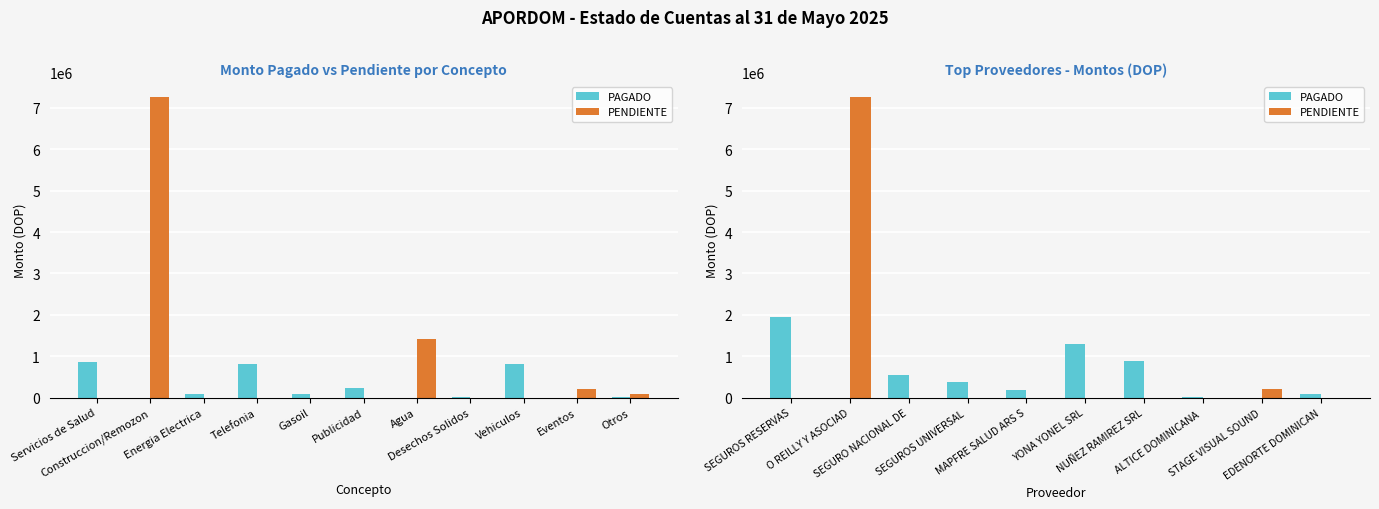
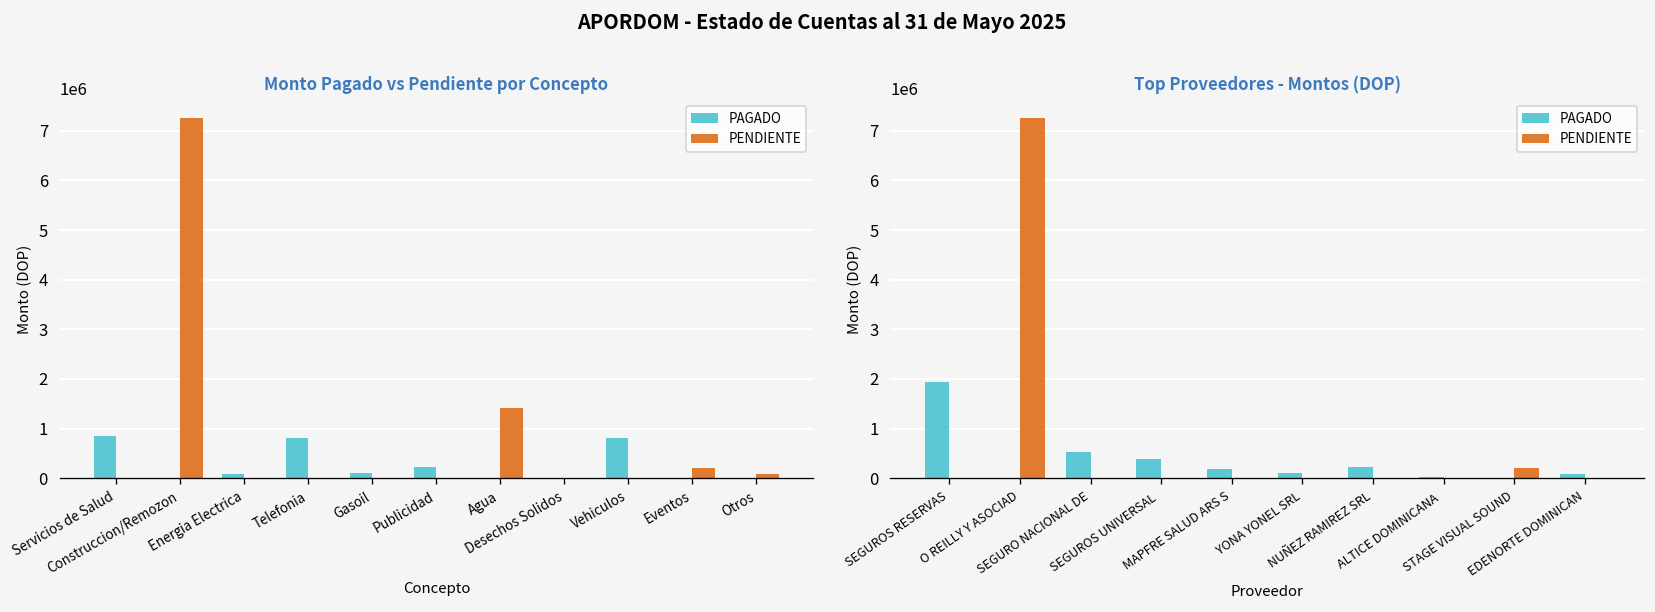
  {
    "Monto Pagado vs Pendiente por Concepto": {
      "PAGADO": {
        "Servicios de Salud": 900000,
        "Construccion/Remozon": 0,
        "Energia Electrica": 100000,
        "Telefonia": 800000,
        "Gasoil": 100000,
        "Publicidad": 200000,
        "Vehiculos": 800000,
        "Eventos": 0
      },
      "PENDIENTE": {
        "Servicios de Salud": 0,
        "Construccion/Remozon": 7300000,
        "Energia Electrica": 0,
        "Telefonia": 0,
        "Gasoil": 0,
        "Publicidad": 0,
        "Agua": 1400000,
        "Desechos Solidos": 0,
        "Vehiculos": 0,
        "Eventos": 200000,
        "Otros": 100000
      }
    },
    "Top Proveedores - Montos (DOP)": {
      "PAGADO": {
        "SEGUROS RESERVAS": 1900000,
        "O REILLY Y ASOCIAD": 0,
        "SEGURO NACIONAL DE": 500000,
        "SEGUROS UNIVERSAL": 400000,
        "MAPFRE SALUD ARS S": 200000,
-       "YONA YONEL SRL": 1300000,
-       "NUÑEZ RAMIREZ SRL": 900000,
+       "YONA YONEL SRL": 100000,
+       "NUÑEZ RAMIREZ SRL": 200000,
        "STAGE VISUAL SOUND": 0,
        "EDENORTE DOMINICAN": 100000
      },
      "PENDIENTE": {
        "SEGUROS RESERVAS": 0,
        "O REILLY Y ASOCIAD": 7300000,
        "SEGURO NACIONAL DE": 0,
        "SEGUROS UNIVERSAL": 0,
        "MAPFRE SALUD ARS S": 0,
        "YONA YONEL SRL": 0,
        "NUÑEZ RAMIREZ SRL": 0,
        "ALTICE DOMINICANA": 0,
        "STAGE VISUAL SOUND": 200000,
        "EDENORTE DOMINICAN": 0
      }
    }
  }
